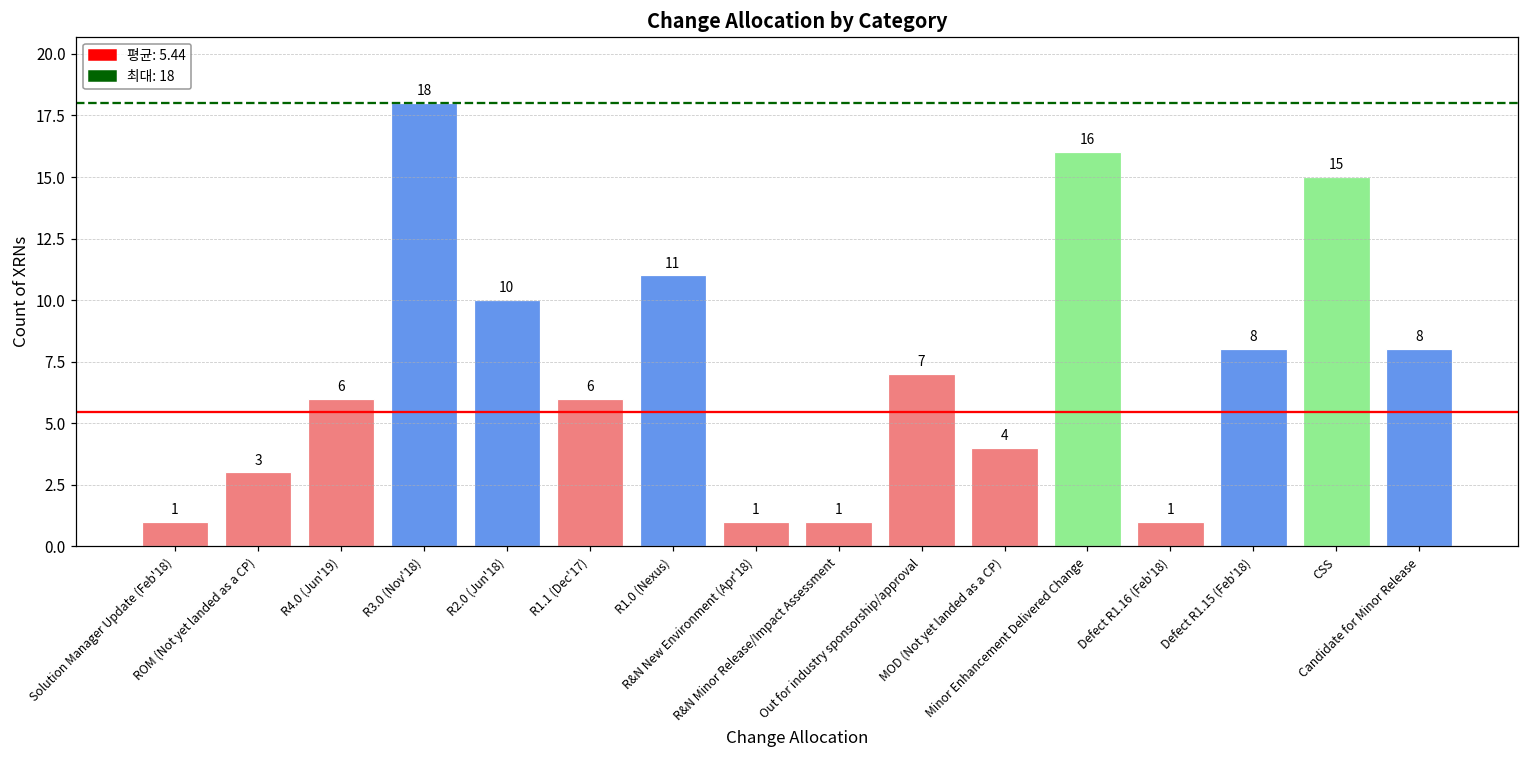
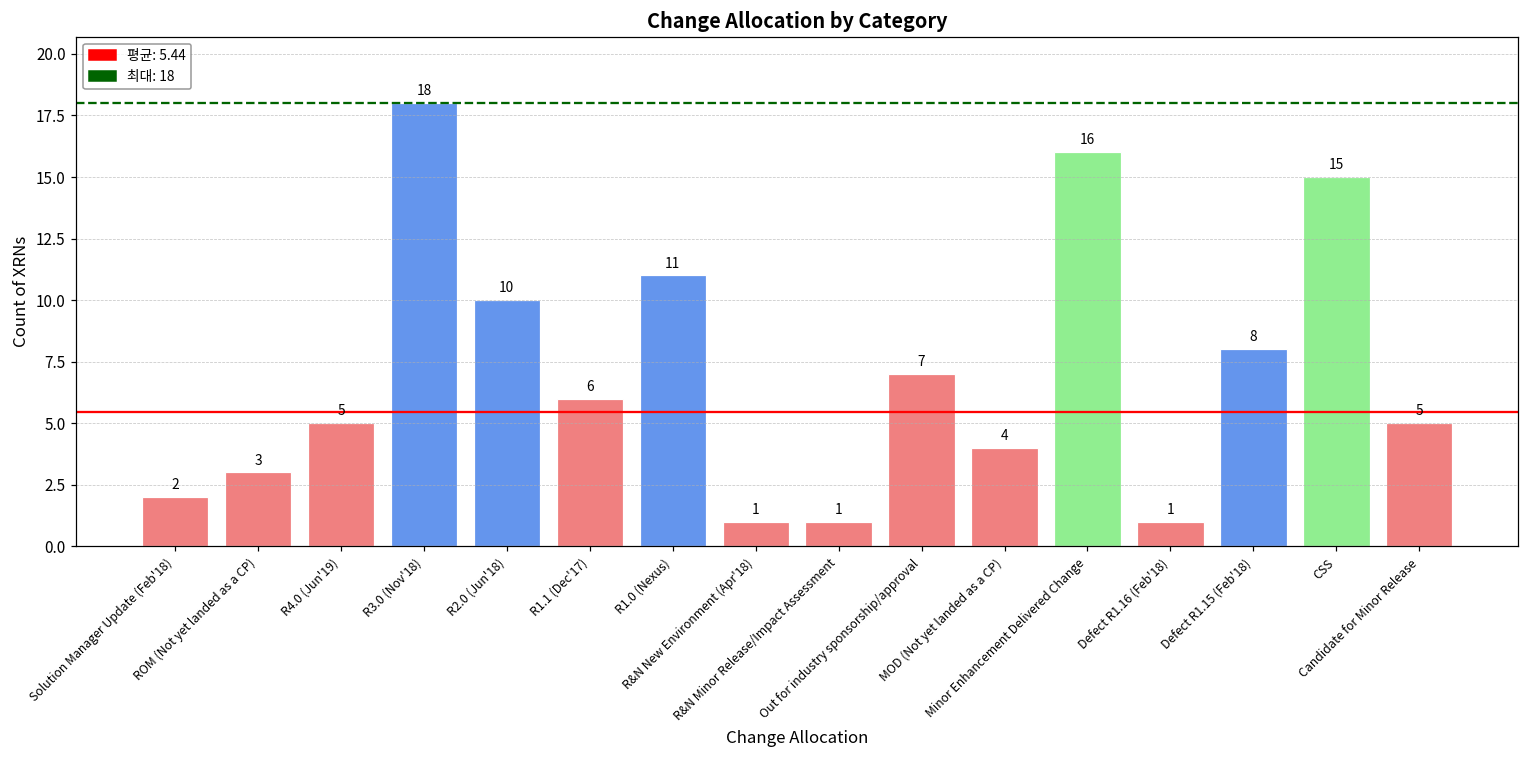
  {
-   "Solution Manager Update (Feb'18)": 1,
+   "Solution Manager Update (Feb'18)": 2,
    "ROM (Not yet landed as a CP)": 3,
-   "R4.0 (Jun'19)": 6,
+   "R4.0 (Jun'19)": 5,
    "R3.0 (Nov'18)": 18,
    "R2.0 (Jun'18)": 10,
    "R1.1 (Dec'17)": 6,
    "R1.0 (Nexus)": 11,
    "R&N New Environment (Apr'18)": 1,
    "R&N Minor Release/Impact Assessment": 1,
    "Out for industry sponsorship/approval": 7,
    "MOD (Not yet landed as a CP)": 4,
    "Minor Enhancement Delivered Change": 16,
    "Defect R1.16 (Feb'18)": 1,
    "Defect R1.15 (Feb'18)": 8,
    "CSS": 15,
-   "Candidate for Minor Release": 8
+   "Candidate for Minor Release": 5
  }
